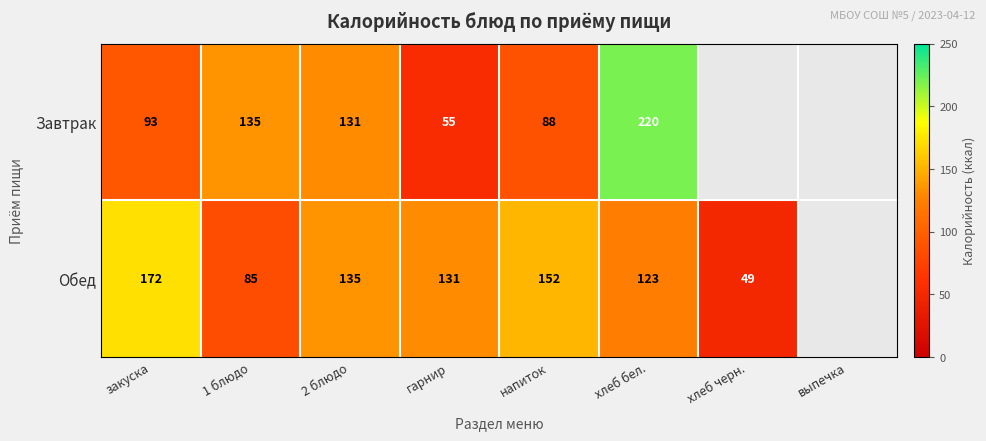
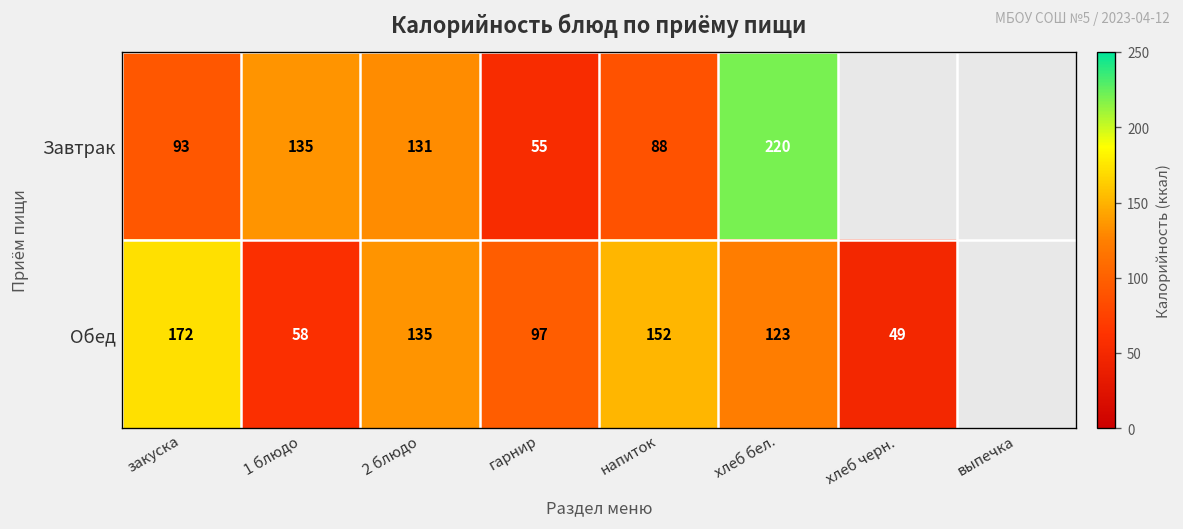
  {
    "Завтрак": {
      "закуска": 93,
      "1 блюдо": 135,
      "2 блюдо": 131,
      "гарнир": 55,
      "напиток": 88,
      "хлеб бел.": 220
    },
    "Обед": {
      "закуска": 172,
-     "1 блюдо": 85,
+     "1 блюдо": 58,
      "2 блюдо": 135,
-     "гарнир": 131,
+     "гарнир": 97,
      "напиток": 152,
      "хлеб бел.": 123,
      "хлеб черн.": 49
    }
  }
